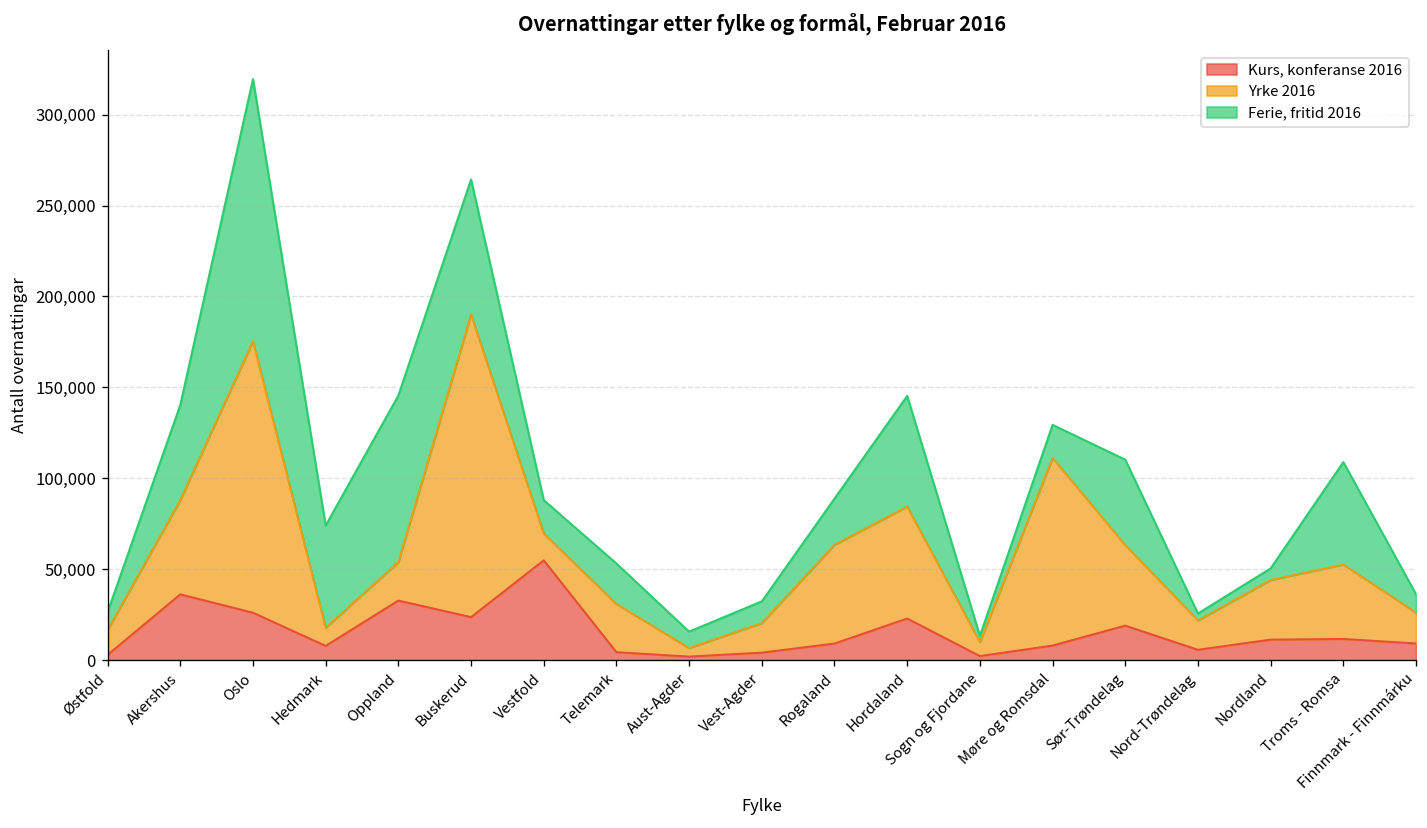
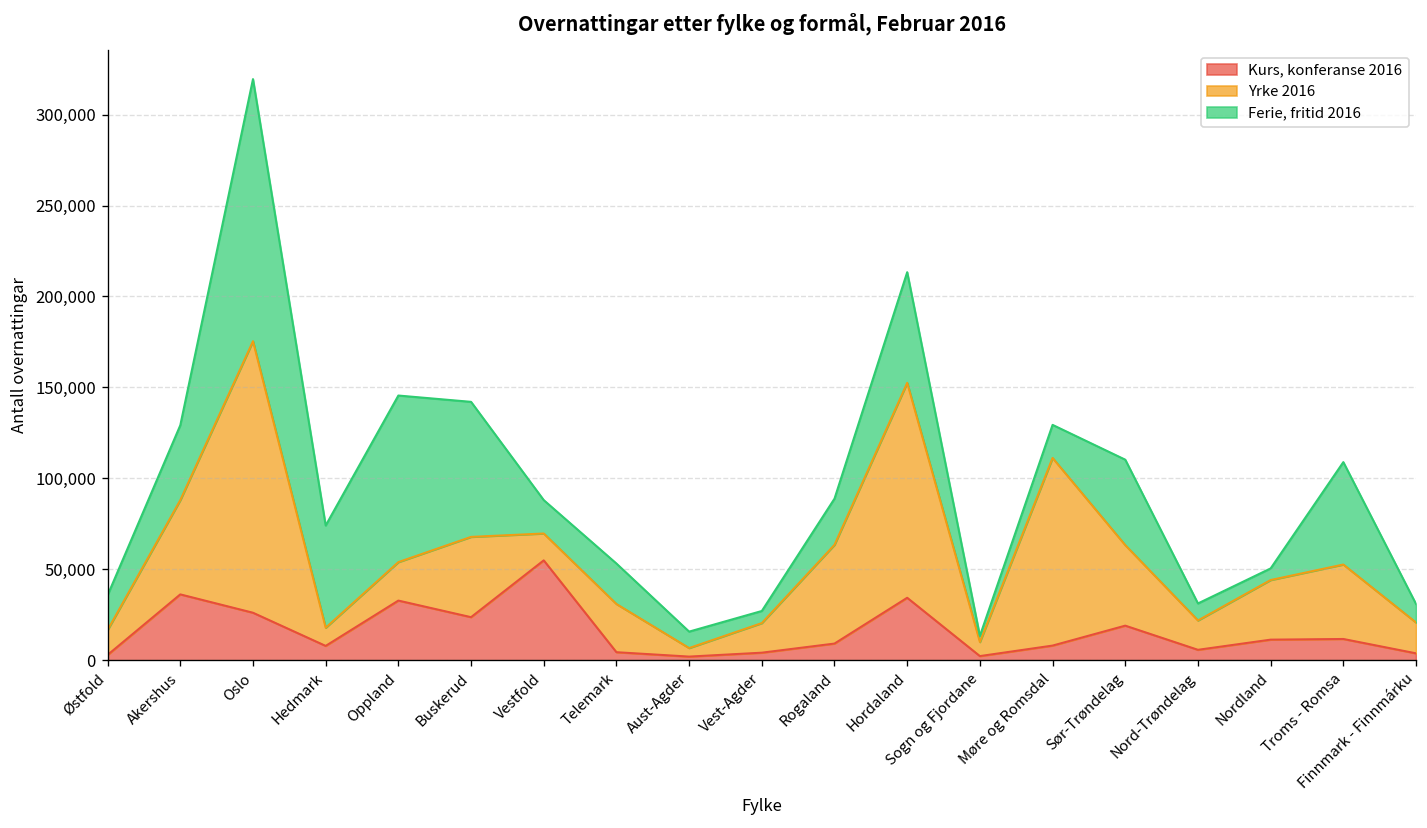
  {
    "Kurs, konferanse 2016": {
      "Østfold": "3,000",
      "Akershus": "36,000",
      "Oslo": "26,000",
      "Hedmark": "8,000",
      "Oppland": "33,000",
      "Buskerud": "24,000",
      "Vestfold": "55,000",
      "Telemark": "4,000",
      "Aust-Agder": "2,000",
      "Vest-Agder": "4,000",
      "Rogaland": "9,000",
-     "Hordaland": "23,000",
+     "Hordaland": "34,000",
      "Sogn og Fjordane": "2,000",
      "Møre og Romsdal": "8,000",
      "Sør-Trøndelag": "19,000",
      "Nord-Trøndelag": "6,000",
      "Nordland": "11,000",
      "Troms - Romsa": "12,000",
-     "Finnmark - Finnmárku": "9,000"
+     "Finnmark - Finnmárku": "4,000"
    },
    "Yrke 2016": {
      "Østfold": "14,000",
      "Akershus": "52,000",
      "Oslo": "149,000",
      "Hedmark": "10,000",
      "Oppland": "21,000",
-     "Buskerud": "166,000",
+     "Buskerud": "44,000",
      "Vestfold": "15,000",
      "Telemark": "27,000",
      "Aust-Agder": "5,000",
      "Vest-Agder": "16,000",
      "Rogaland": "54,000",
-     "Hordaland": "62,000",
+     "Hordaland": "118,000",
      "Sogn og Fjordane": "8,000",
      "Møre og Romsdal": "103,000",
      "Sør-Trøndelag": "44,000",
      "Nord-Trøndelag": "16,000",
      "Nordland": "33,000",
      "Troms - Romsa": "41,000",
      "Finnmark - Finnmárku": "17,000"
    },
    "Ferie, fritid 2016": {
-     "Østfold": "10,000",
-     "Akershus": "52,000",
+     "Østfold": "19,000",
+     "Akershus": "41,000",
      "Oslo": "144,000",
      "Hedmark": "56,000",
      "Oppland": "92,000",
      "Buskerud": "74,000",
      "Vestfold": "18,000",
      "Telemark": "22,000",
      "Aust-Agder": "9,000",
-     "Vest-Agder": "12,000",
+     "Vest-Agder": "7,000",
      "Rogaland": "25,000",
      "Hordaland": "61,000",
      "Sogn og Fjordane": "3,000",
      "Møre og Romsdal": "18,000",
      "Sør-Trøndelag": "47,000",
-     "Nord-Trøndelag": "4,000",
+     "Nord-Trøndelag": "9,000",
      "Nordland": "6,000",
      "Troms - Romsa": "56,000",
      "Finnmark - Finnmárku": "10,000"
    }
  }
